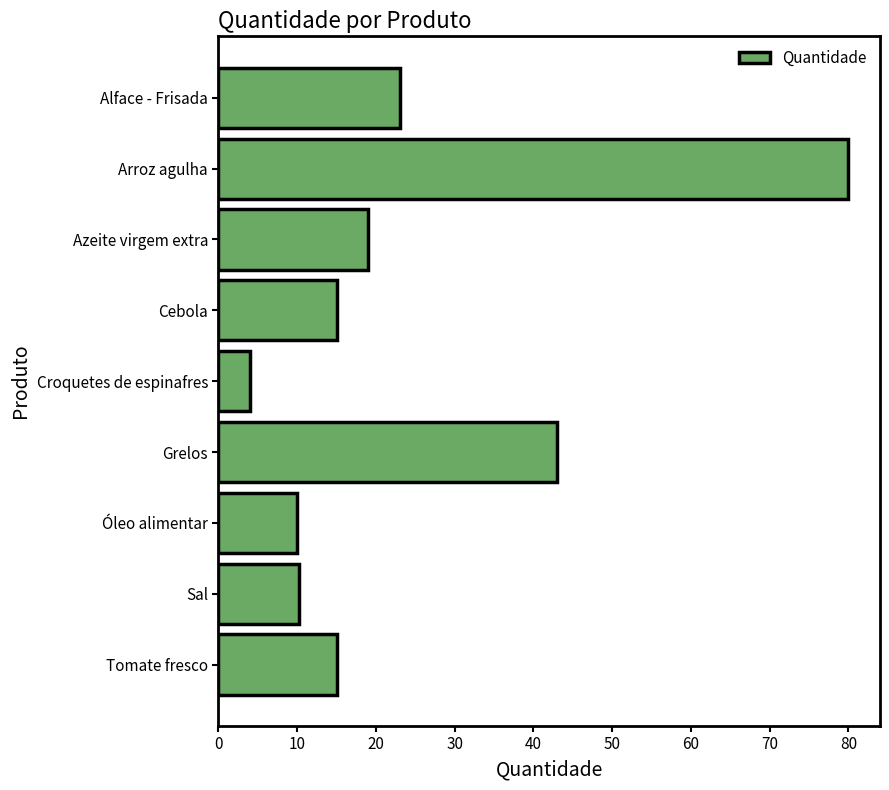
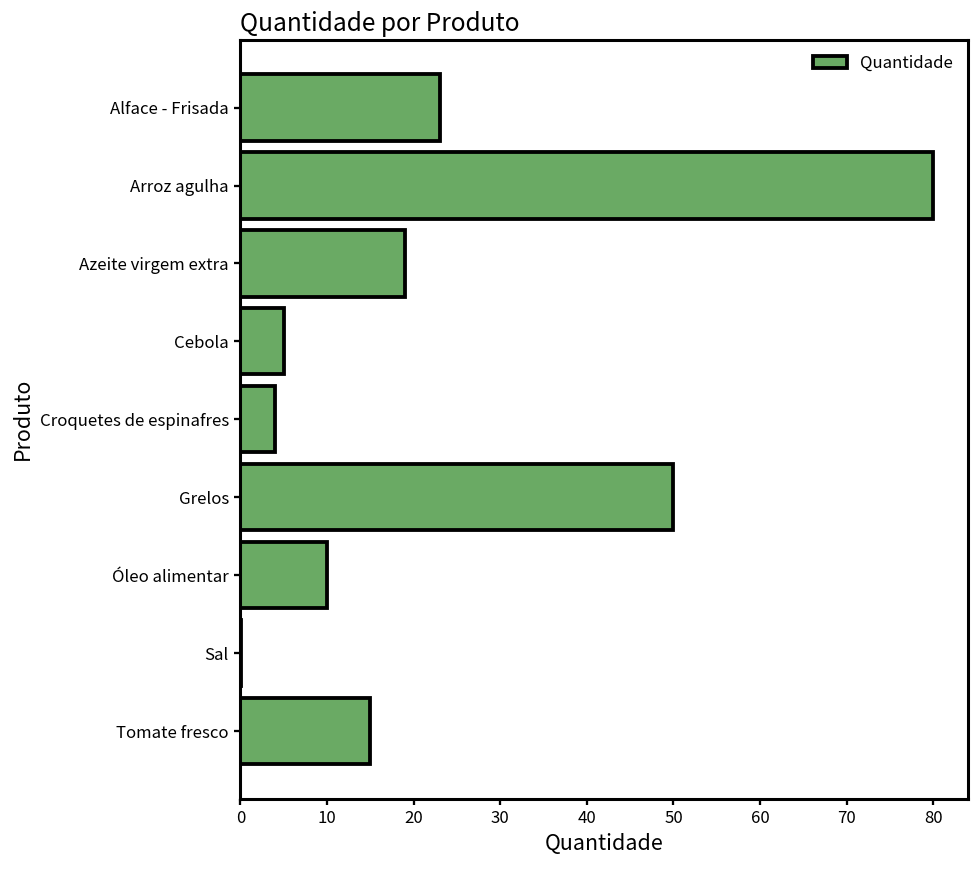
  {
    "Alface - Frisada": 23,
    "Arroz agulha": 80,
    "Azeite virgem extra": 19,
-   "Cebola": 15,
+   "Cebola": 5,
    "Croquetes de espinafres": 4,
-   "Grelos": 43,
+   "Grelos": 50,
    "Óleo alimentar": 10,
-   "Sal": 10,
+   "Sal": 0,
    "Tomate fresco": 15
  }
